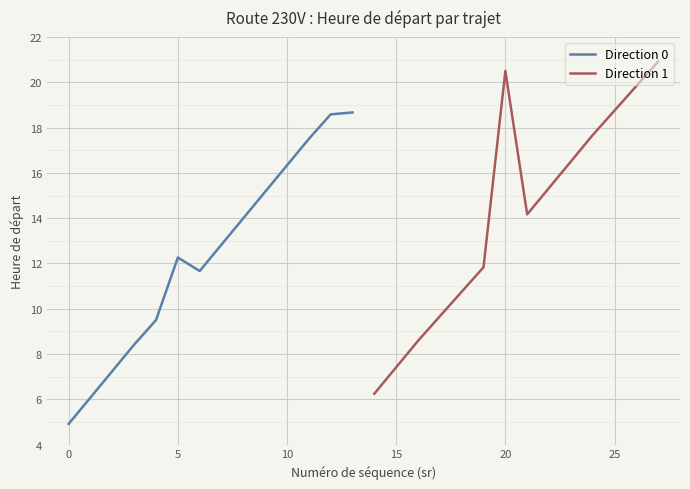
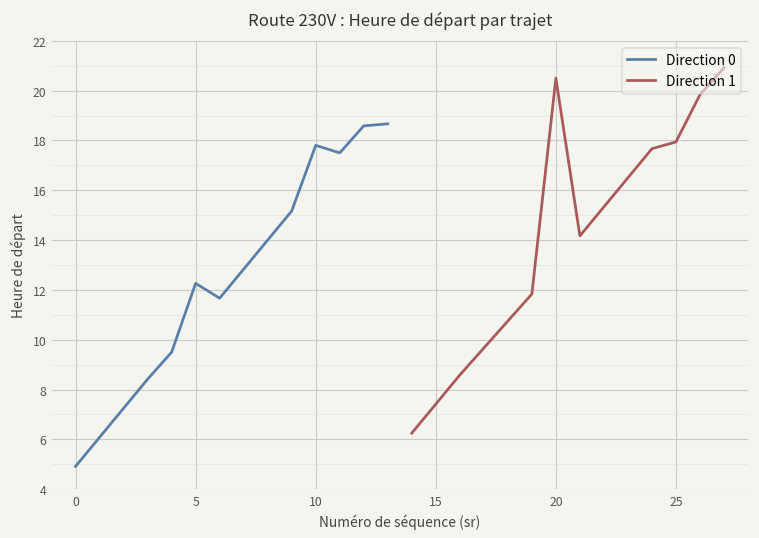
  {
    "Direction 0": {
      "0": 4.9,
      "5": 12.3,
-     "10": 16.3
+     "10": 17.8
    },
    "Direction 1": {
      "15": 7.4,
      "20": 20.5,
-     "25": 18.8
+     "25": 17.9
    }
  }
